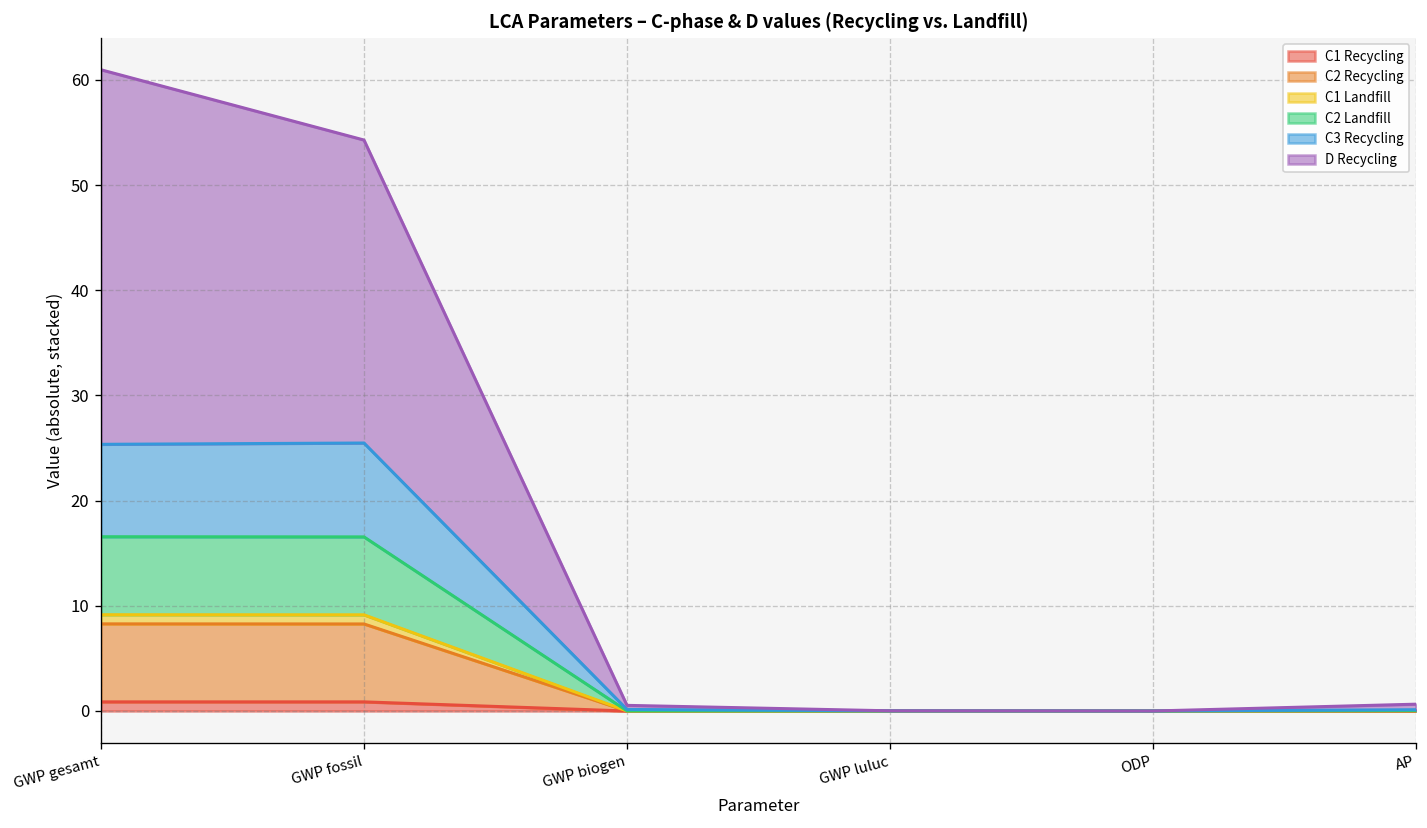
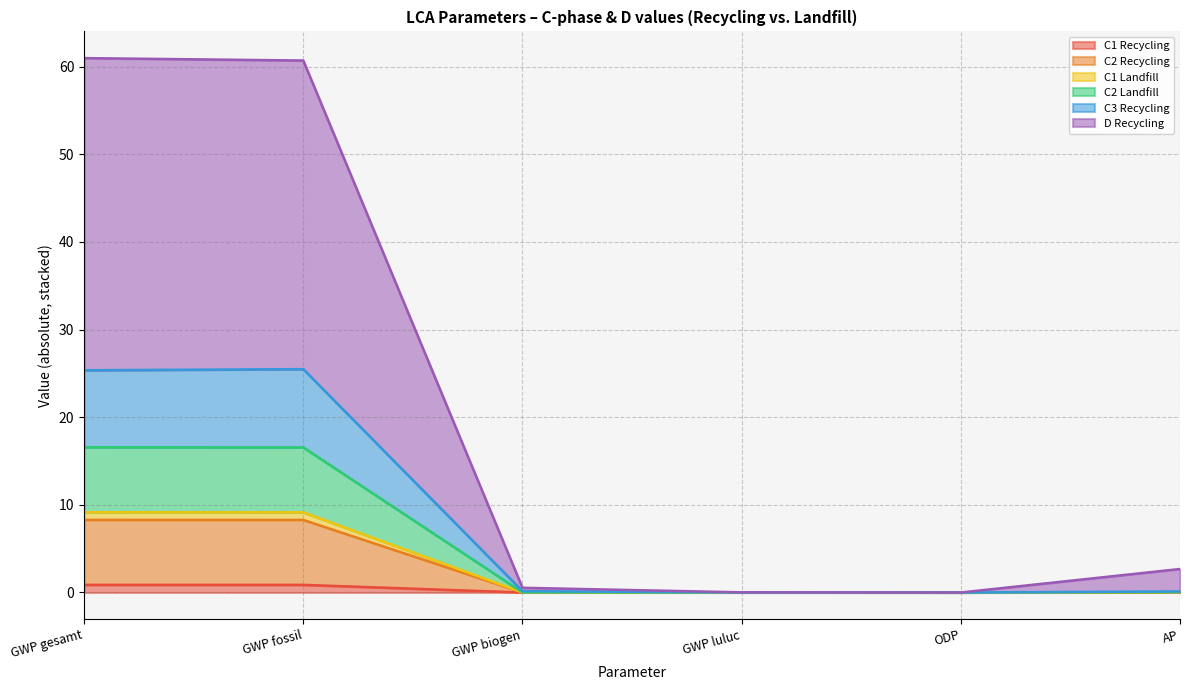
  {
    "C1 Landfill": {
      "GWP gesamt": 1,
      "GWP fossil": 1
    },
    "C2 Landfill": {
      "GWP gesamt": 7,
      "GWP fossil": 7
    },
    "C3 Recycling": {
      "GWP gesamt": 9,
      "GWP fossil": 9
    },
    "D Recycling": {
      "GWP gesamt": 36,
-     "GWP fossil": 29,
+     "GWP fossil": 35,
      "GWP biogen": 0,
-     "AP": 1
+     "AP": 3
    }
  }
